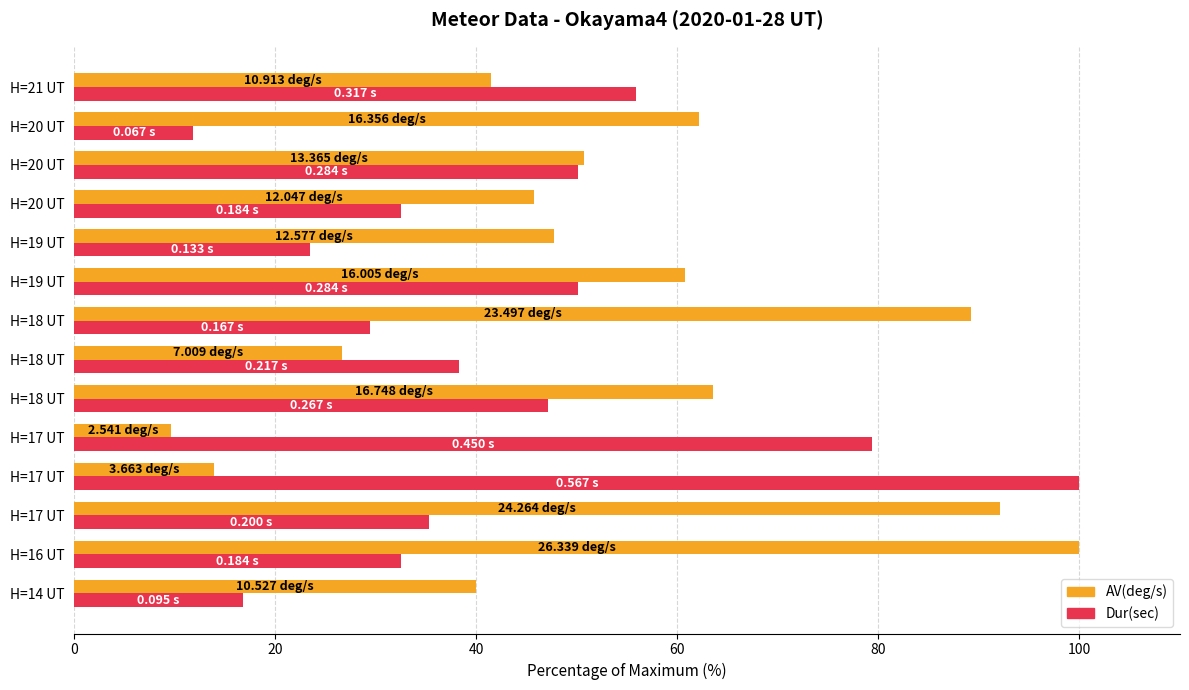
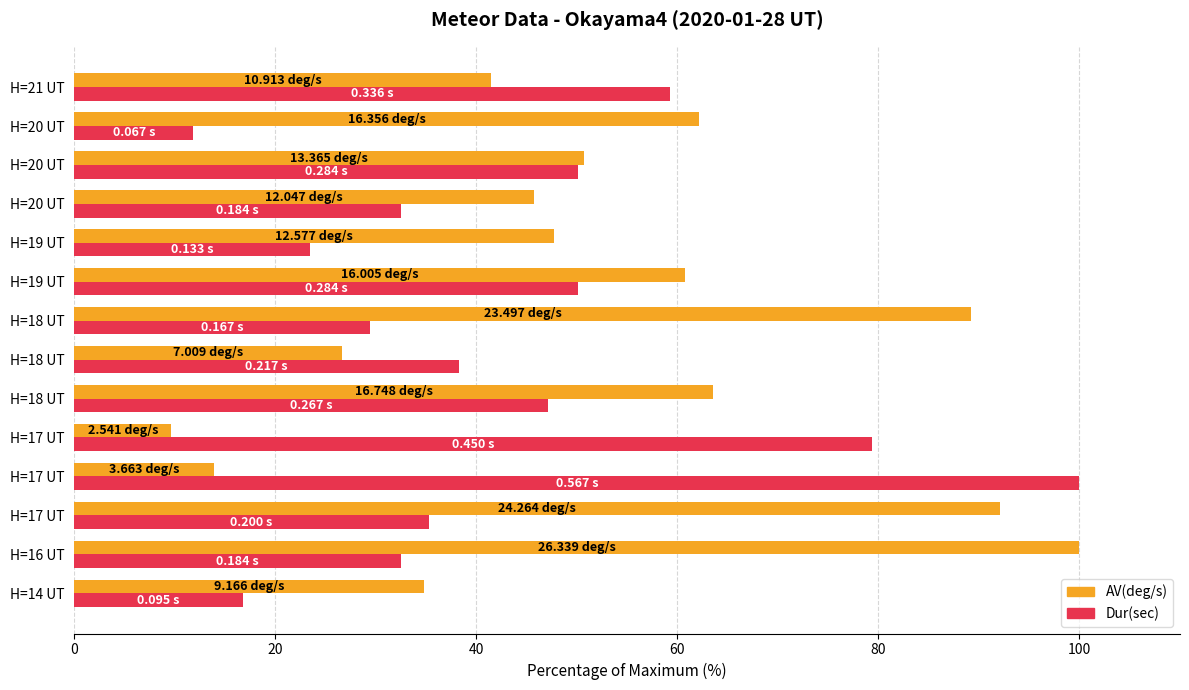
  {
    "AV(deg/s)": {
-     "H=14 UT": 10.527
+     "H=14 UT": 9.166
    },
    "Dur(sec)": {
-     "H=21 UT": 0.317
+     "H=21 UT": 0.336
    }
  }
